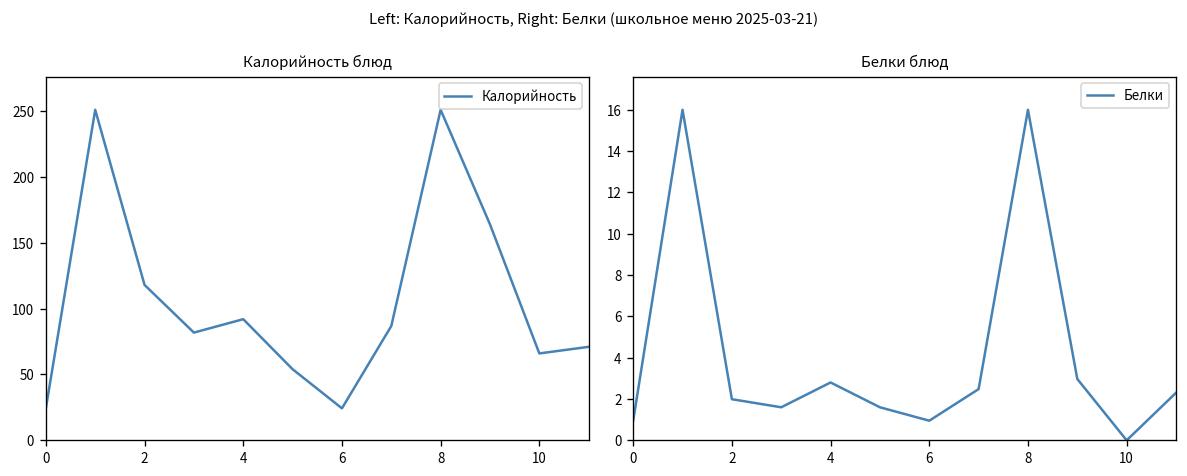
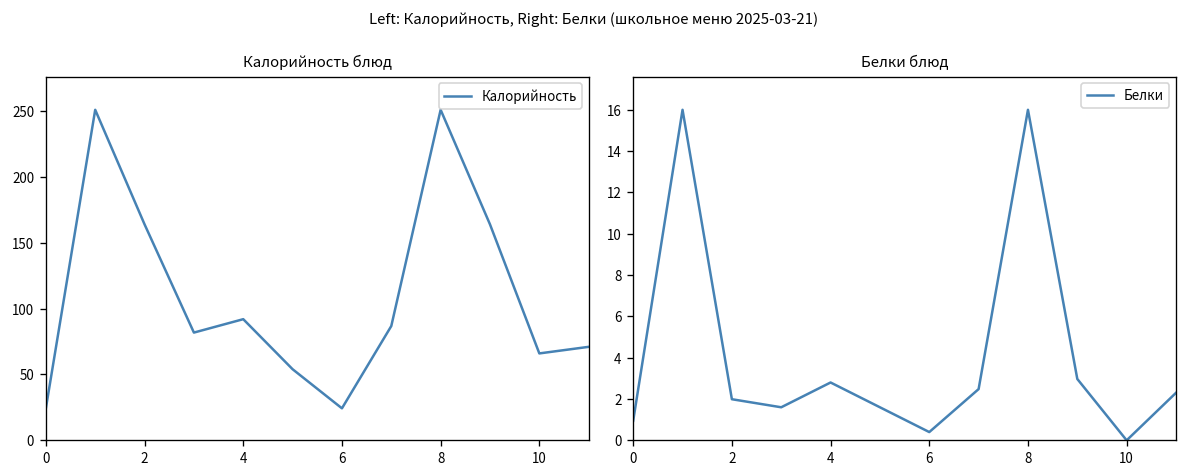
  {
    "Калорийность блюд": {
      "0": 24,
-     "2": 118,
+     "2": 164,
      "4": 92,
      "6": 24,
      "8": 251,
      "10": 66
    },
    "Белки блюд": {
      "0": 1.0,
      "2": 2.0,
      "4": 2.8,
-     "6": 1.0,
+     "6": 0.4,
      "8": 16.0,
      "10": 0.0
    }
  }
